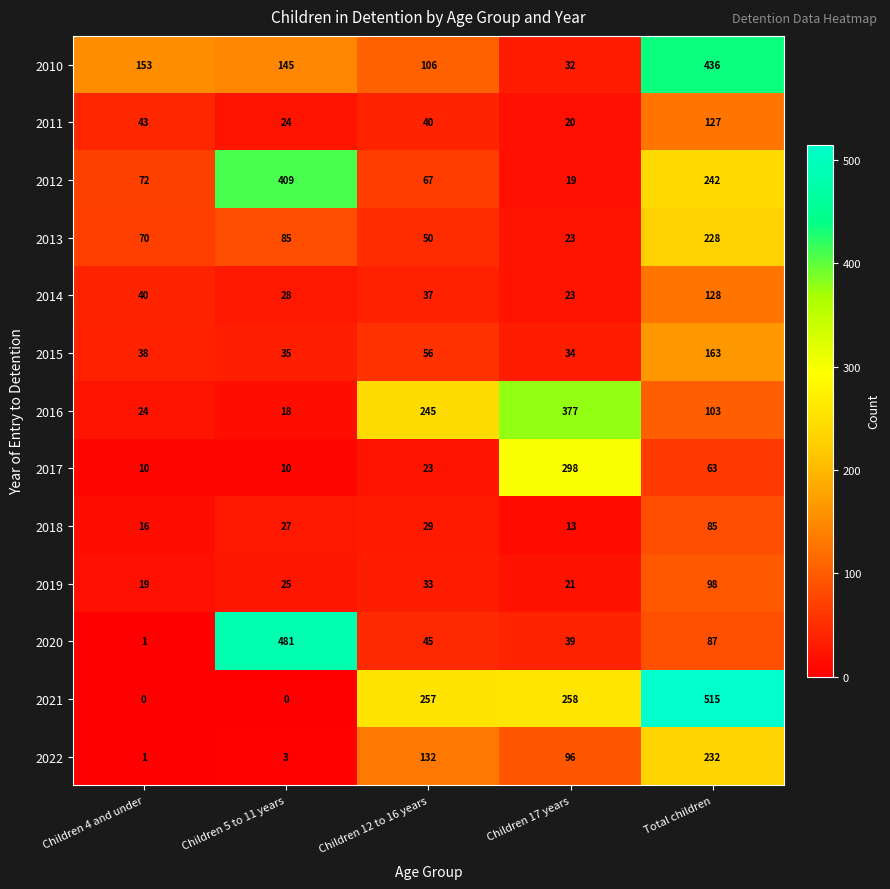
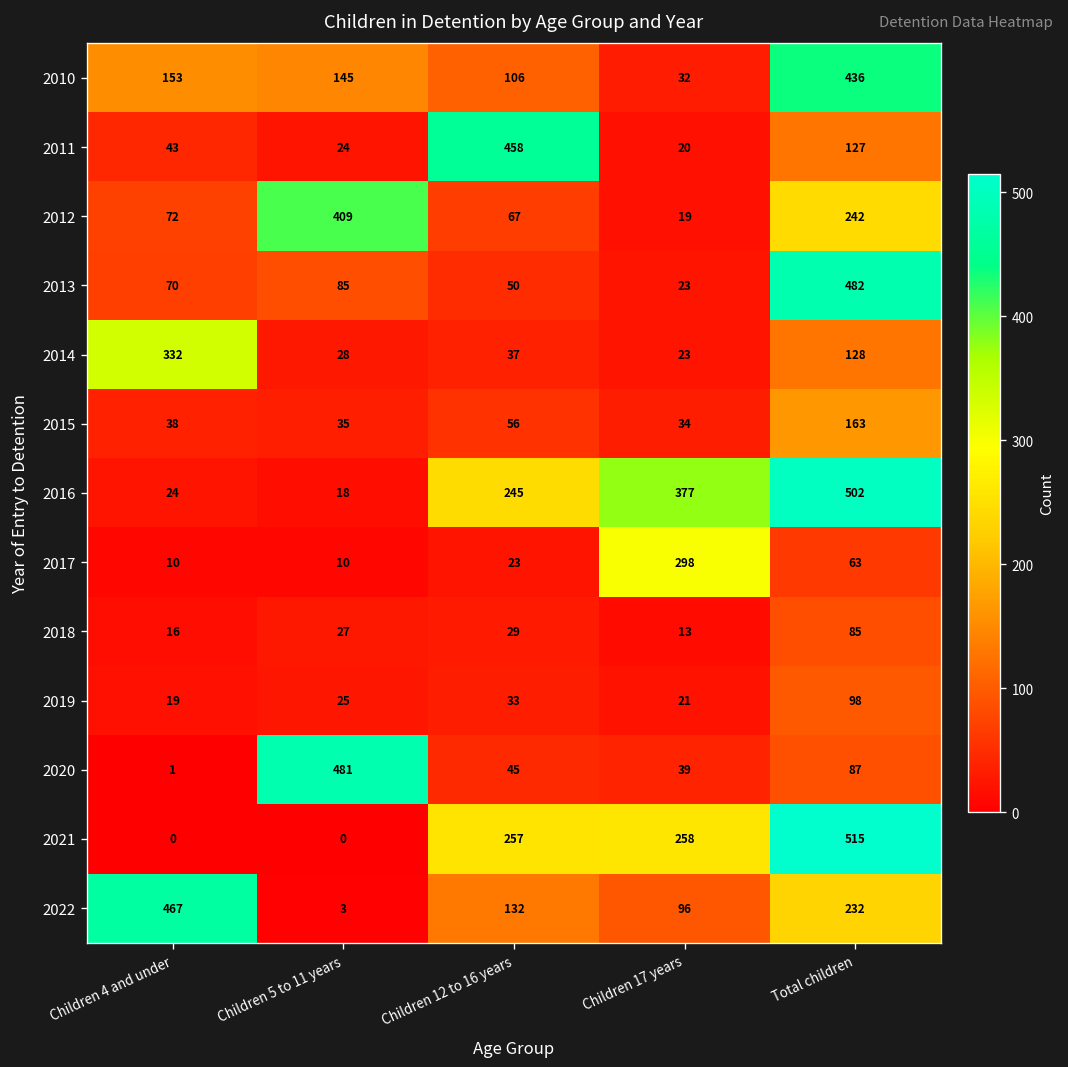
  {
    "2010": {
      "Children 4 and under": 153,
      "Children 5 to 11 years": 145,
      "Children 12 to 16 years": 106,
      "Children 17 years": 32,
      "Total children": 436
    },
    "2011": {
      "Children 4 and under": 43,
      "Children 5 to 11 years": 24,
-     "Children 12 to 16 years": 40,
+     "Children 12 to 16 years": 458,
      "Children 17 years": 20,
      "Total children": 127
    },
    "2012": {
      "Children 4 and under": 72,
      "Children 5 to 11 years": 409,
      "Children 12 to 16 years": 67,
      "Children 17 years": 19,
      "Total children": 242
    },
    "2013": {
      "Children 4 and under": 70,
      "Children 5 to 11 years": 85,
      "Children 12 to 16 years": 50,
      "Children 17 years": 23,
-     "Total children": 228
+     "Total children": 482
    },
    "2014": {
-     "Children 4 and under": 40,
+     "Children 4 and under": 332,
      "Children 5 to 11 years": 28,
      "Children 12 to 16 years": 37,
      "Children 17 years": 23,
      "Total children": 128
    },
    "2015": {
      "Children 4 and under": 38,
      "Children 5 to 11 years": 35,
      "Children 12 to 16 years": 56,
      "Children 17 years": 34,
      "Total children": 163
    },
    "2016": {
      "Children 4 and under": 24,
      "Children 5 to 11 years": 18,
      "Children 12 to 16 years": 245,
      "Children 17 years": 377,
-     "Total children": 103
+     "Total children": 502
    },
    "2017": {
      "Children 4 and under": 10,
      "Children 5 to 11 years": 10,
      "Children 12 to 16 years": 23,
      "Children 17 years": 298,
      "Total children": 63
    },
    "2018": {
      "Children 4 and under": 16,
      "Children 5 to 11 years": 27,
      "Children 12 to 16 years": 29,
      "Children 17 years": 13,
      "Total children": 85
    },
    "2019": {
      "Children 4 and under": 19,
      "Children 5 to 11 years": 25,
      "Children 12 to 16 years": 33,
      "Children 17 years": 21,
      "Total children": 98
    },
    "2020": {
      "Children 4 and under": 1,
      "Children 5 to 11 years": 481,
      "Children 12 to 16 years": 45,
      "Children 17 years": 39,
      "Total children": 87
    },
    "2021": {
      "Children 4 and under": 0,
      "Children 5 to 11 years": 0,
      "Children 12 to 16 years": 257,
      "Children 17 years": 258,
      "Total children": 515
    },
    "2022": {
-     "Children 4 and under": 1,
+     "Children 4 and under": 467,
      "Children 5 to 11 years": 3,
      "Children 12 to 16 years": 132,
      "Children 17 years": 96,
      "Total children": 232
    }
  }
